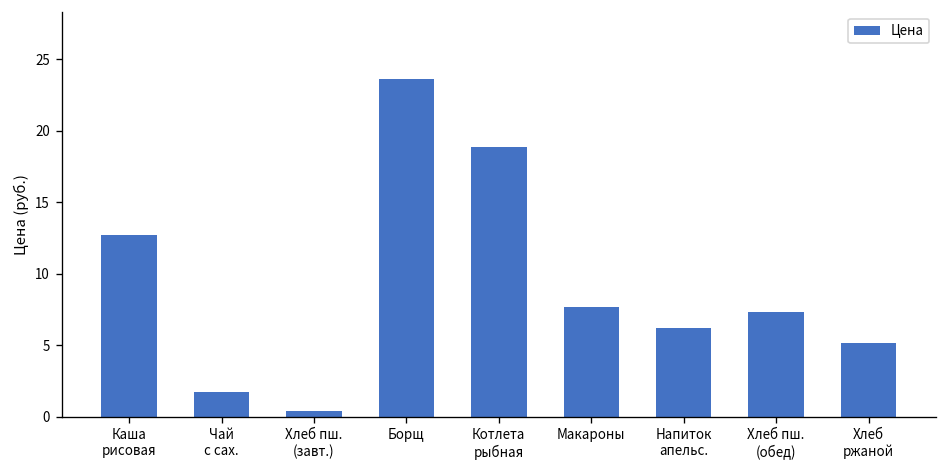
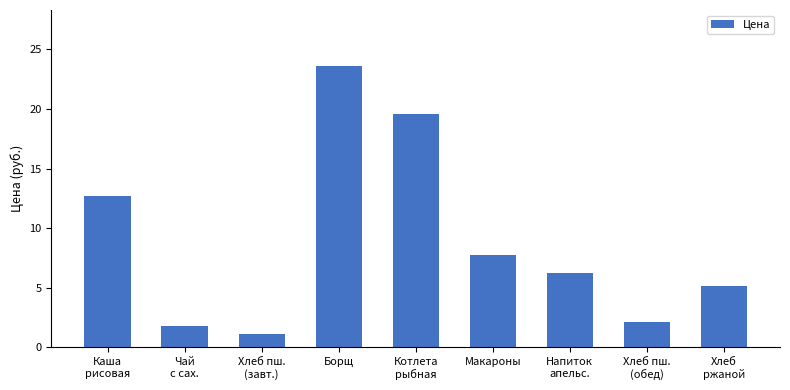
  {
    "Каша рисовая": 12.7,
    "Чай с сах.": 1.7,
-   "Хлеб пш. (завт.)": 0.4,
+   "Хлеб пш. (завт.)": 1.1,
    "Борщ": 23.6,
-   "Котлета рыбная": 18.9,
+   "Котлета рыбная": 19.6,
    "Макароны": 7.7,
    "Напиток апельс.": 6.2,
-   "Хлеб пш. (обед)": 7.3,
+   "Хлеб пш. (обед)": 2.1,
    "Хлеб ржаной": 5.1
  }
